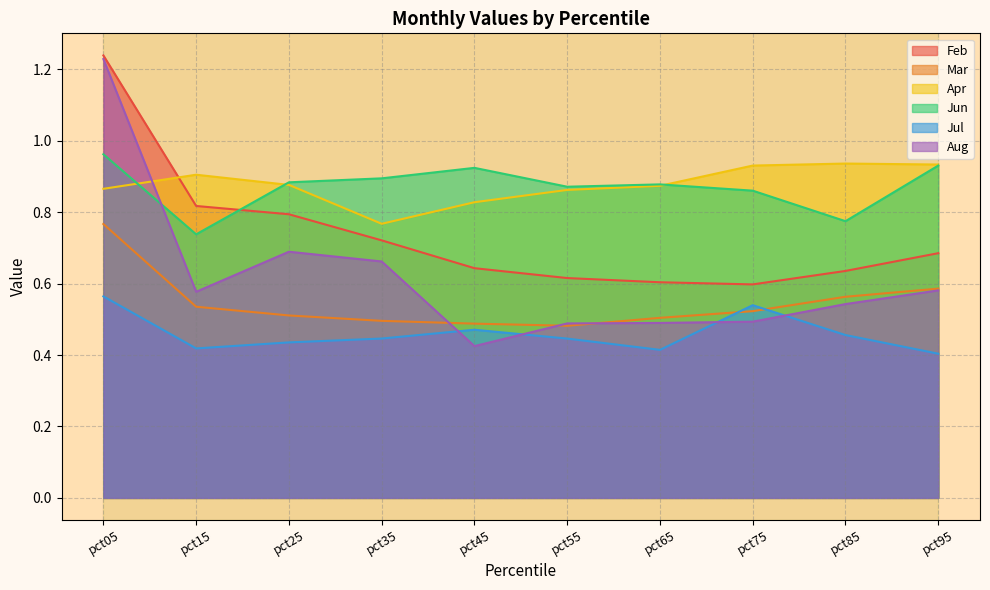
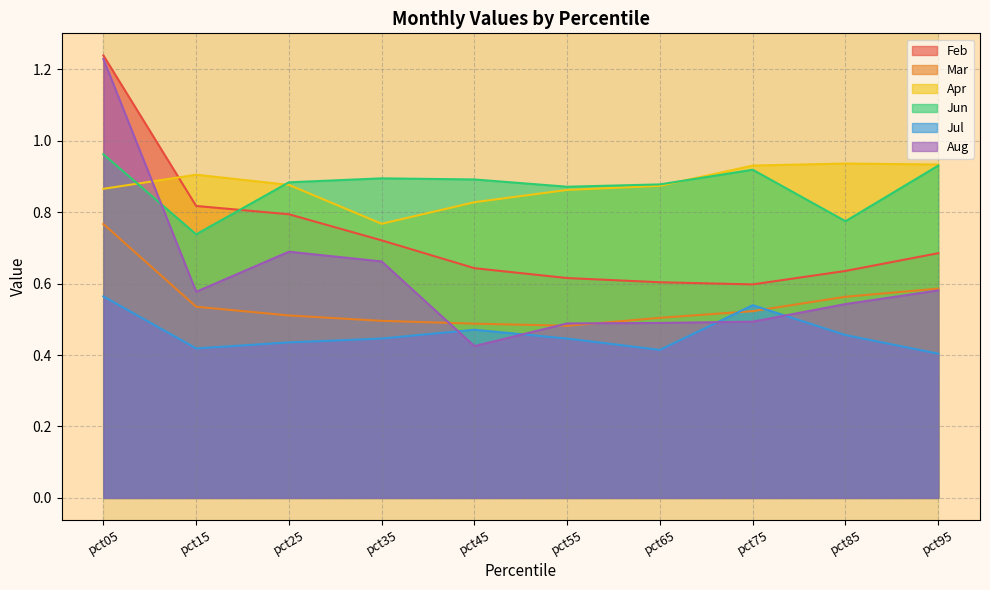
  {
    "Apr": {
      "pct05": 0.87,
      "pct15": 0.90,
      "pct25": 0.88,
      "pct35": 0.77,
      "pct45": 0.83,
      "pct55": 0.86,
      "pct75": 0.93,
      "pct85": 0.94
    },
    "Jun": {
      "pct05": 0.96,
      "pct15": 0.74,
      "pct25": 0.88,
      "pct35": 0.89,
-     "pct45": 0.92,
+     "pct45": 0.89,
      "pct55": 0.87,
-     "pct75": 0.86,
+     "pct75": 0.92,
      "pct85": 0.77
    },
    "Jul": {
      "pct05": 0.56,
      "pct15": 0.42,
      "pct25": 0.44,
      "pct35": 0.45,
      "pct45": 0.47,
      "pct55": 0.45,
      "pct65": 0.41,
      "pct75": 0.54,
      "pct85": 0.46,
      "pct95": 0.40
    },
    "Aug": {
      "pct05": 1.23,
      "pct15": 0.58,
      "pct25": 0.69,
      "pct35": 0.66,
      "pct45": 0.42,
      "pct65": 0.49,
      "pct75": 0.49,
      "pct85": 0.54
    }
  }
